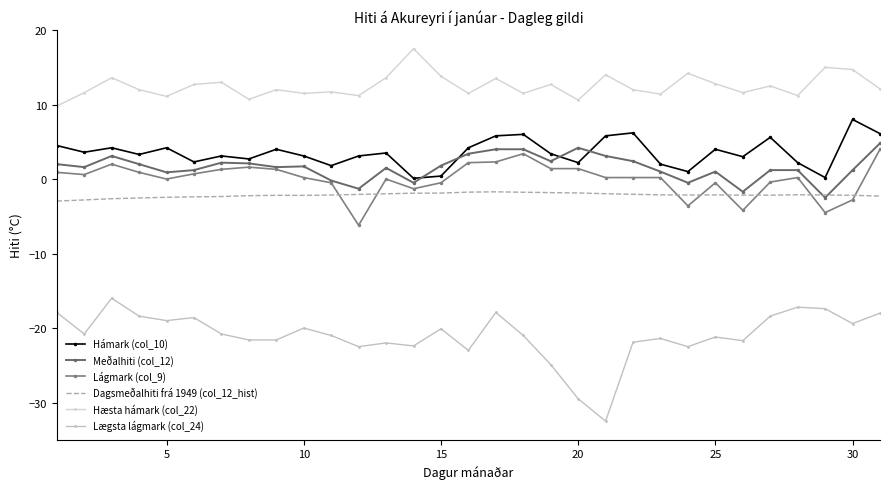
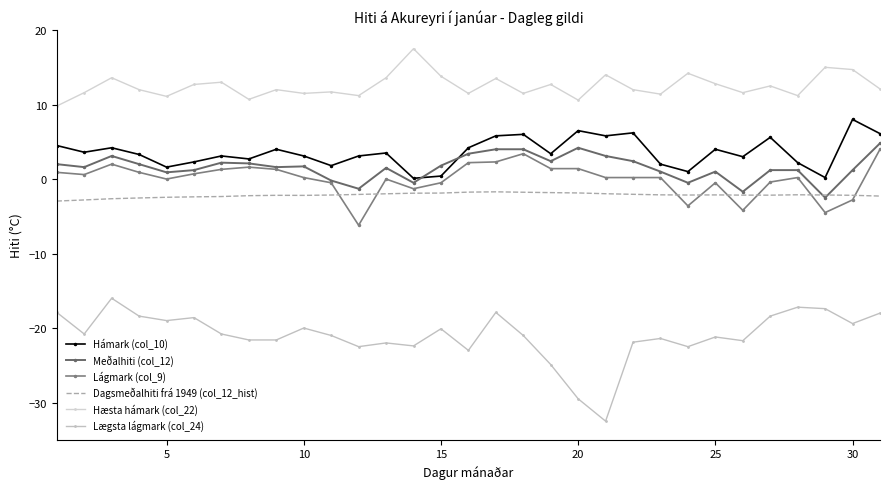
  {
    "Hámark (col_10)": {
-     "5": 4,
+     "5": 2,
      "10": 3,
      "15": 0,
-     "20": 2,
+     "20": 7,
      "25": 4,
      "30": 8
    }
  }
